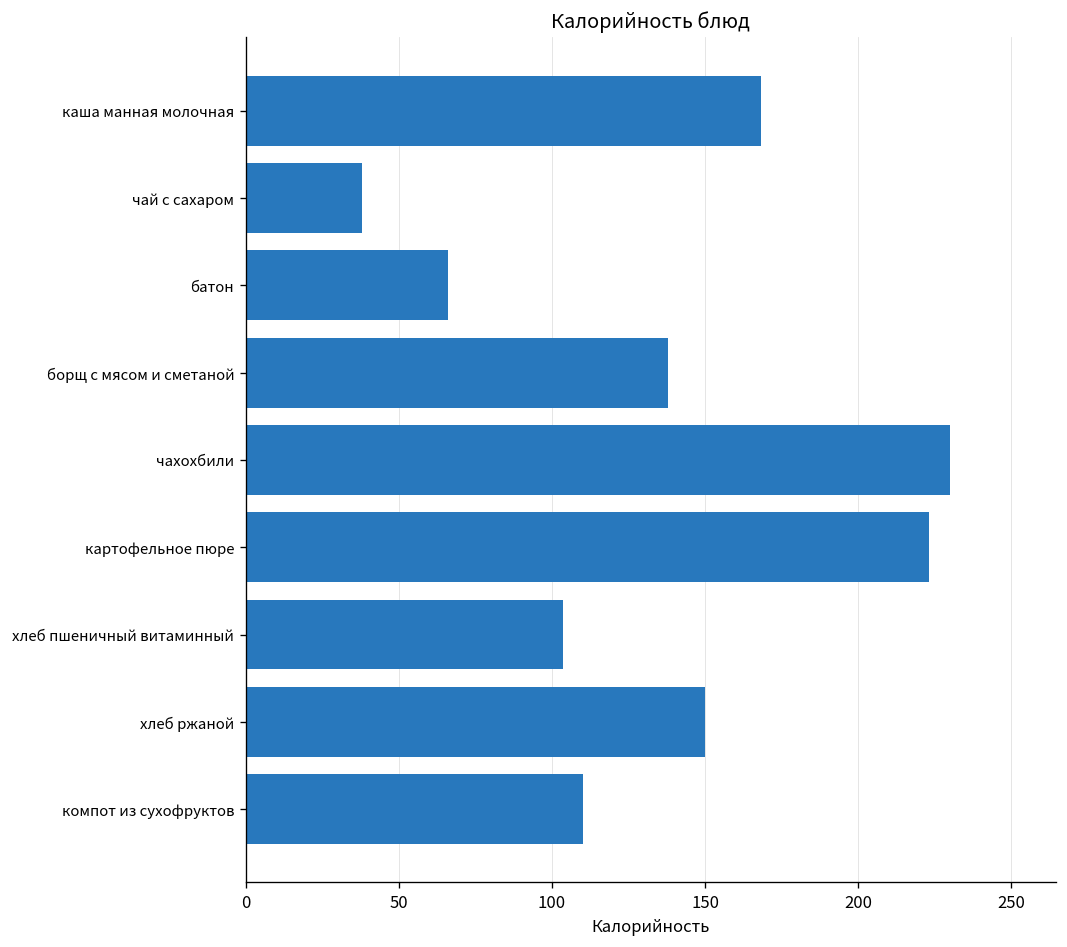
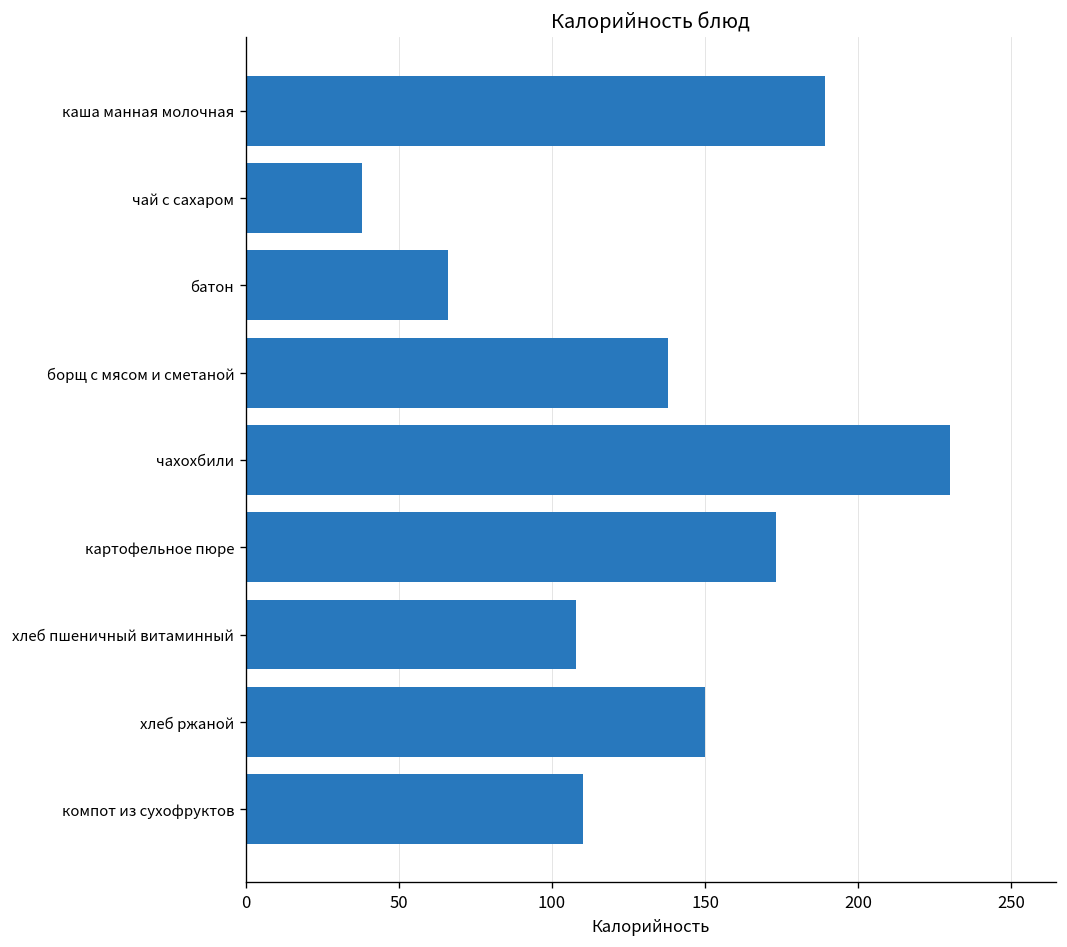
  {
-   "каша манная молочная": 168,
+   "каша манная молочная": 189,
    "чай с сахаром": 38,
    "батон": 66,
    "борщ с мясом и сметаной": 138,
    "чахохбили": 230,
-   "картофельное пюре": 223,
-   "хлеб пшеничный витаминный": 104,
+   "картофельное пюре": 173,
+   "хлеб пшеничный витаминный": 108,
    "хлеб ржаной": 150,
    "компот из сухофруктов": 110
  }
